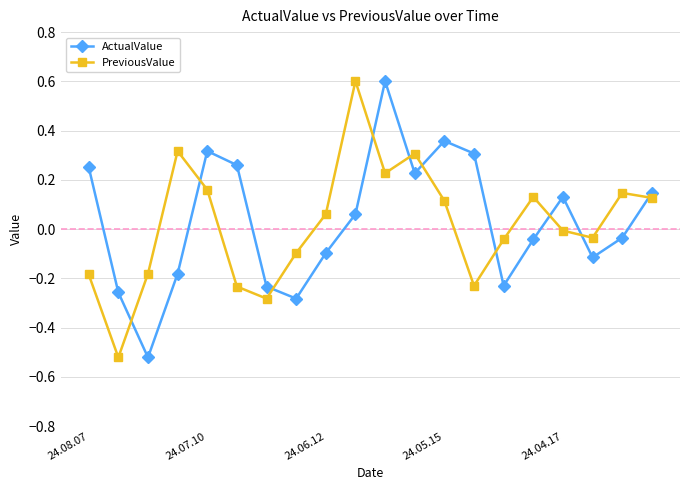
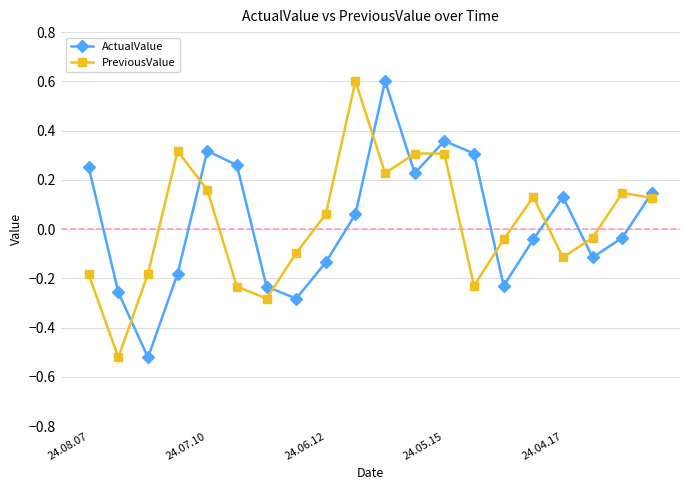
  {
    "ActualValue": {
      "24.08.07": 0.25,
      "24.07.10": 0.32,
-     "24.06.12": -0.10,
+     "24.06.12": -0.14,
      "24.05.15": 0.36,
      "24.04.17": 0.13
    },
    "PreviousValue": {
      "24.08.07": -0.18,
      "24.07.10": 0.16,
      "24.06.12": 0.06,
-     "24.05.15": 0.12,
-     "24.04.17": -0.01
+     "24.05.15": 0.31,
+     "24.04.17": -0.12
    }
  }
